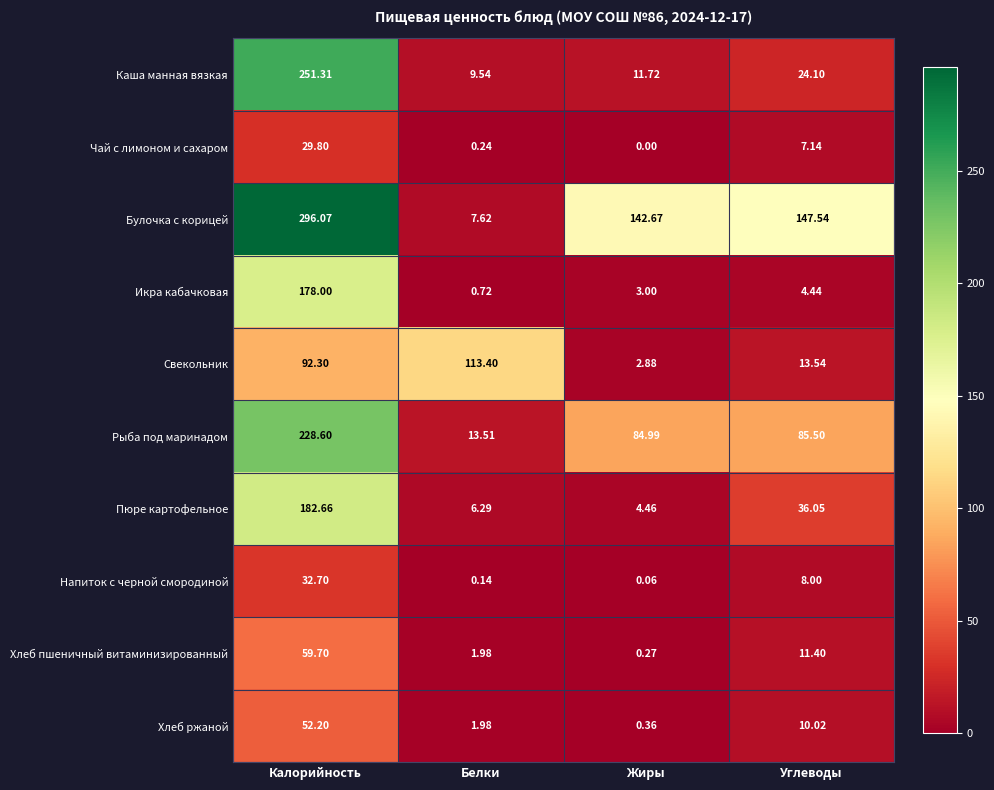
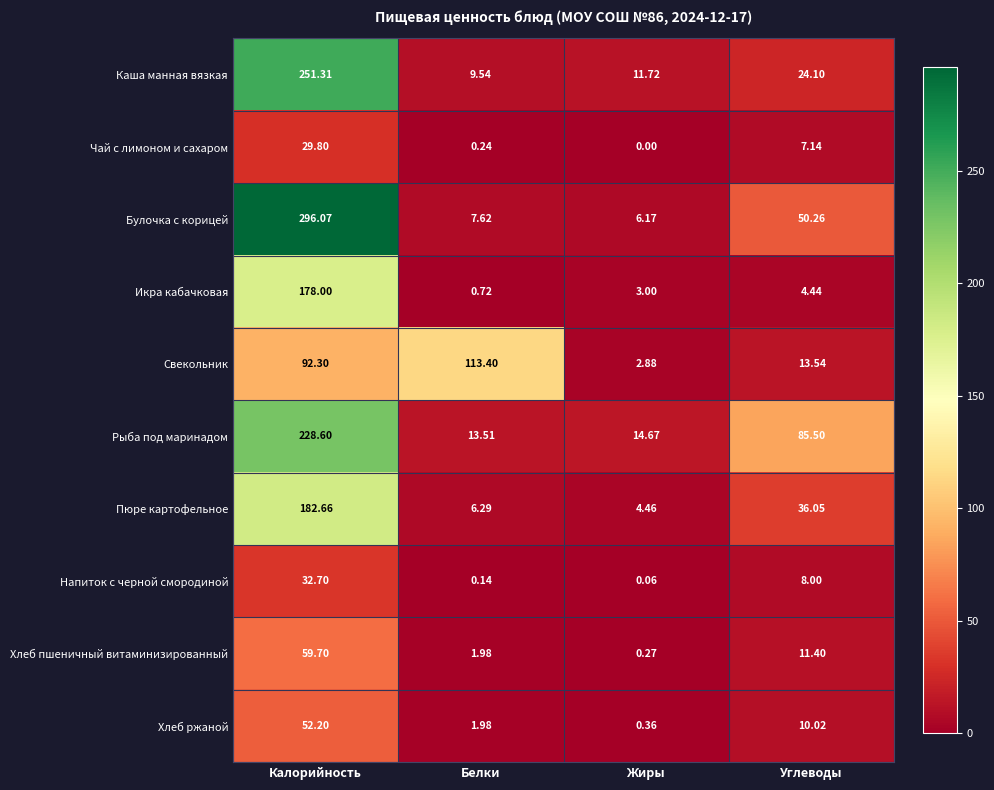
  {
    "Каша манная вязкая": {
      "Калорийность": 251.31,
      "Белки": 9.54,
      "Жиры": 11.72,
      "Углеводы": 24.10
    },
    "Чай с лимоном и сахаром": {
      "Калорийность": 29.80,
      "Белки": 0.24,
      "Жиры": 0.00,
      "Углеводы": 7.14
    },
    "Булочка с корицей": {
      "Калорийность": 296.07,
      "Белки": 7.62,
-     "Жиры": 142.67,
-     "Углеводы": 147.54
+     "Жиры": 6.17,
+     "Углеводы": 50.26
    },
    "Икра кабачковая": {
      "Калорийность": 178.00,
      "Белки": 0.72,
      "Жиры": 3.00,
      "Углеводы": 4.44
    },
    "Свекольник": {
      "Калорийность": 92.30,
      "Белки": 113.40,
      "Жиры": 2.88,
      "Углеводы": 13.54
    },
    "Рыба под маринадом": {
      "Калорийность": 228.60,
      "Белки": 13.51,
-     "Жиры": 84.99,
+     "Жиры": 14.67,
      "Углеводы": 85.50
    },
    "Пюре картофельное": {
      "Калорийность": 182.66,
      "Белки": 6.29,
      "Жиры": 4.46,
      "Углеводы": 36.05
    },
    "Напиток с черной смородиной": {
      "Калорийность": 32.70,
      "Белки": 0.14,
      "Жиры": 0.06,
      "Углеводы": 8.00
    },
    "Хлеб пшеничный витаминизированный": {
      "Калорийность": 59.70,
      "Белки": 1.98,
      "Жиры": 0.27,
      "Углеводы": 11.40
    },
    "Хлеб ржаной": {
      "Калорийность": 52.20,
      "Белки": 1.98,
      "Жиры": 0.36,
      "Углеводы": 10.02
    }
  }
